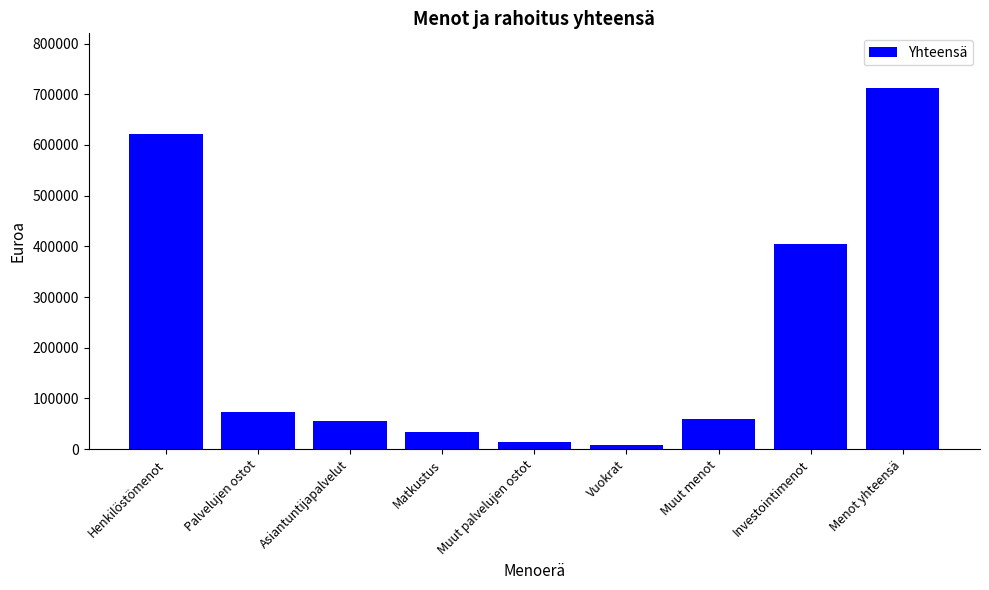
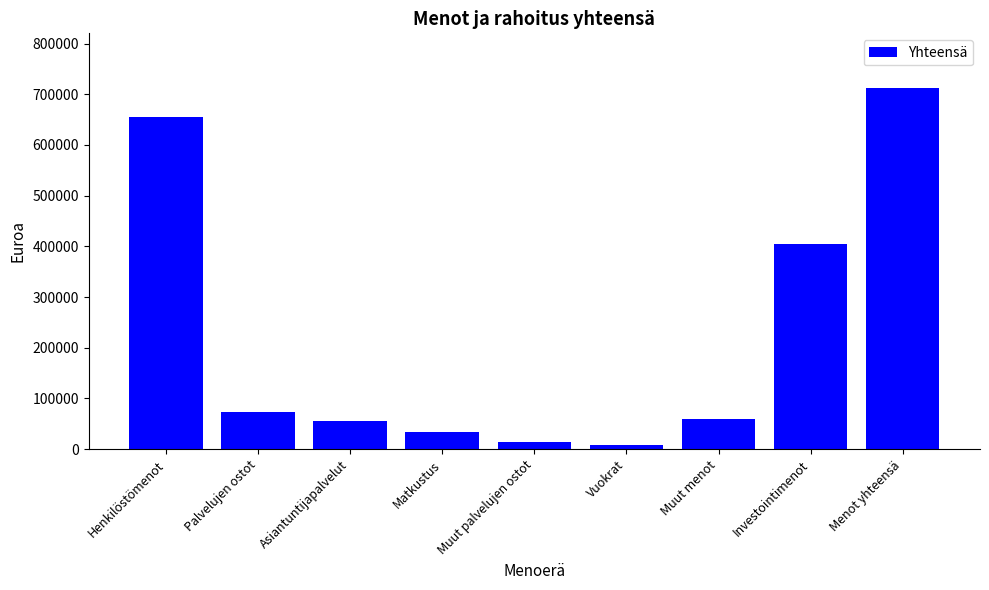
  {
-   "Henkilöstömenot": 620000,
+   "Henkilöstömenot": 660000,
    "Palvelujen ostot": 70000,
    "Asiantuntijapalvelut": 60000,
    "Matkustus": 30000,
    "Muut palvelujen ostot": 20000,
    "Vuokrat": 10000,
    "Muut menot": 60000,
    "Investointimenot": 410000,
    "Menot yhteensä": 710000
  }
